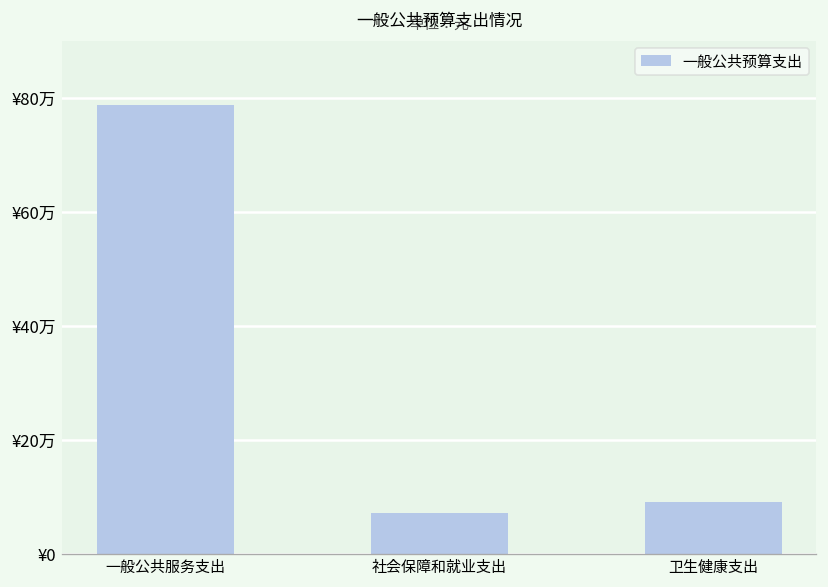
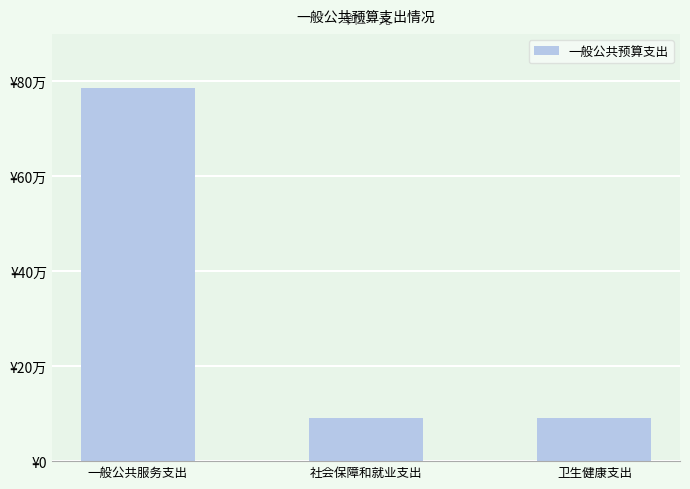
  {
    "一般公共服务支出": "¥79万",
-   "社会保障和就业支出": "¥7万",
+   "社会保障和就业支出": "¥9万",
    "卫生健康支出": "¥9万"
  }
